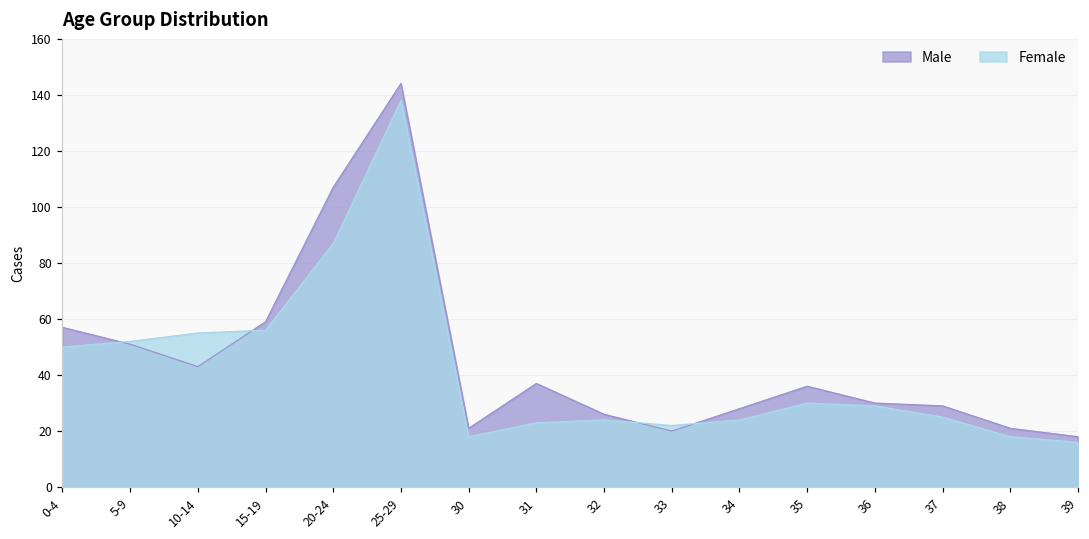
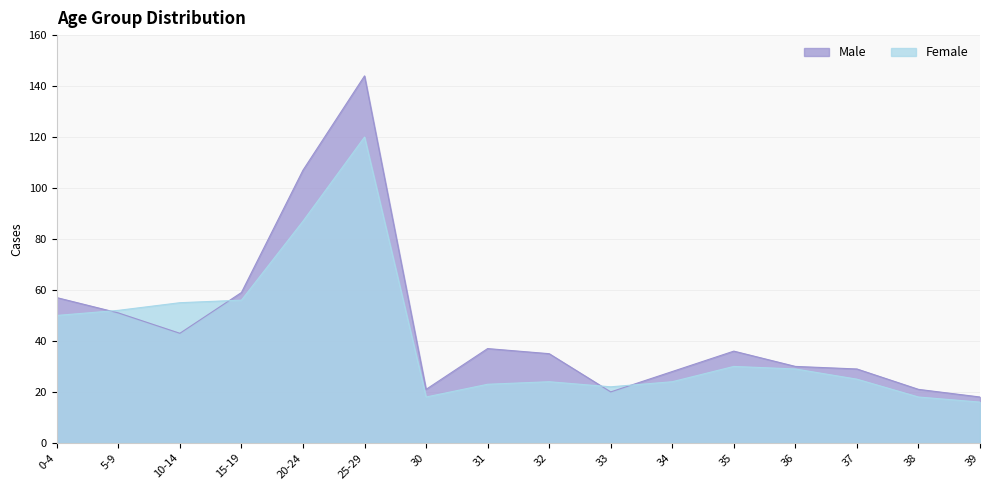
  {
    "Male": {
      "0-4": 57,
      "10-14": 43,
      "15-19": 59,
      "20-24": 107,
      "25-29": 144,
      "30": 21,
      "31": 37,
-     "32": 26,
+     "32": 35,
      "33": 20,
      "34": 28,
      "35": 36,
      "36": 30,
      "37": 29,
      "38": 21,
      "39": 18
    },
    "Female": {
      "0-4": 50,
      "10-14": 55,
      "15-19": 56,
      "20-24": 87,
-     "25-29": 138,
+     "25-29": 120,
      "30": 18,
      "31": 23,
      "32": 24,
      "33": 22,
      "34": 24,
      "35": 30,
      "36": 29,
      "37": 25,
      "38": 18,
      "39": 16
    }
  }
